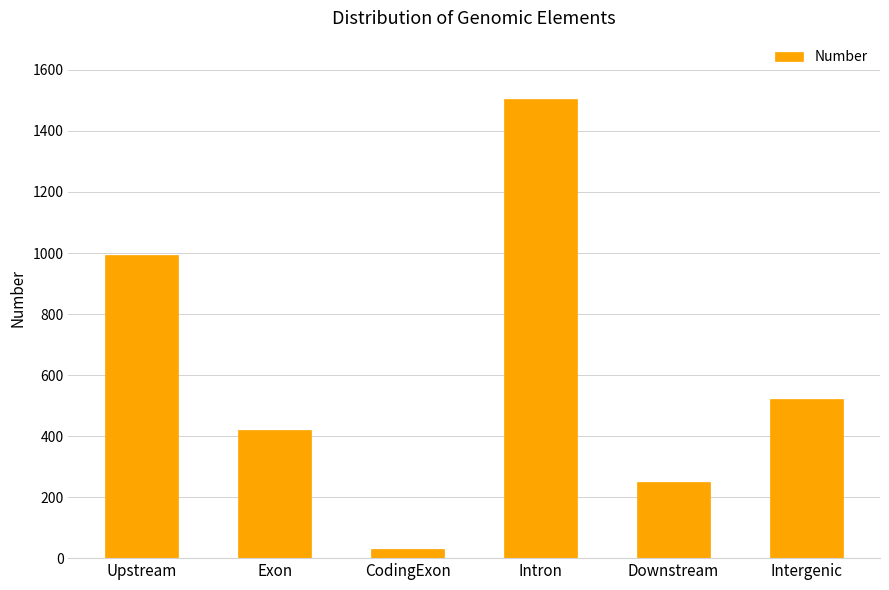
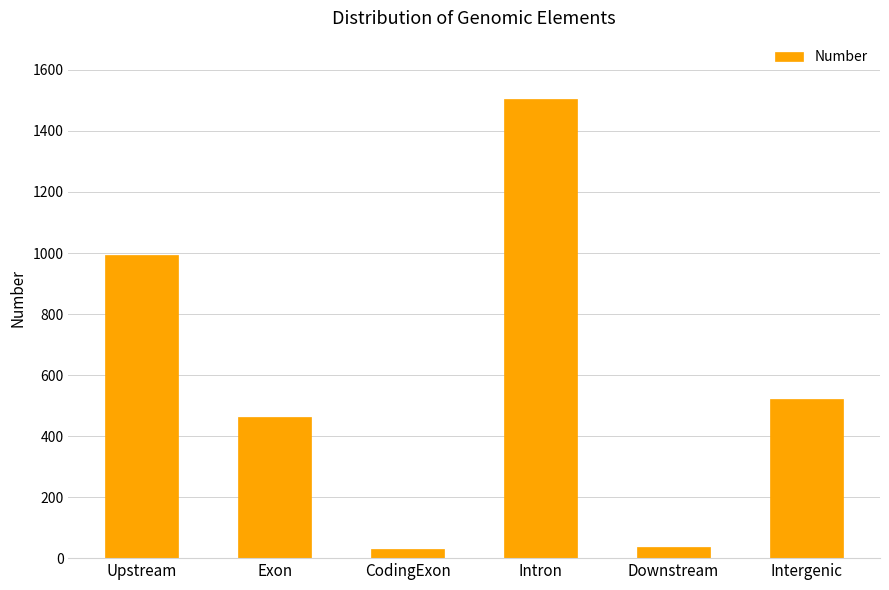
  {
    "Upstream": 990,
-   "Exon": 420,
+   "Exon": 460,
    "CodingExon": 30,
    "Intron": 1510,
-   "Downstream": 250,
+   "Downstream": 40,
    "Intergenic": 520
  }
